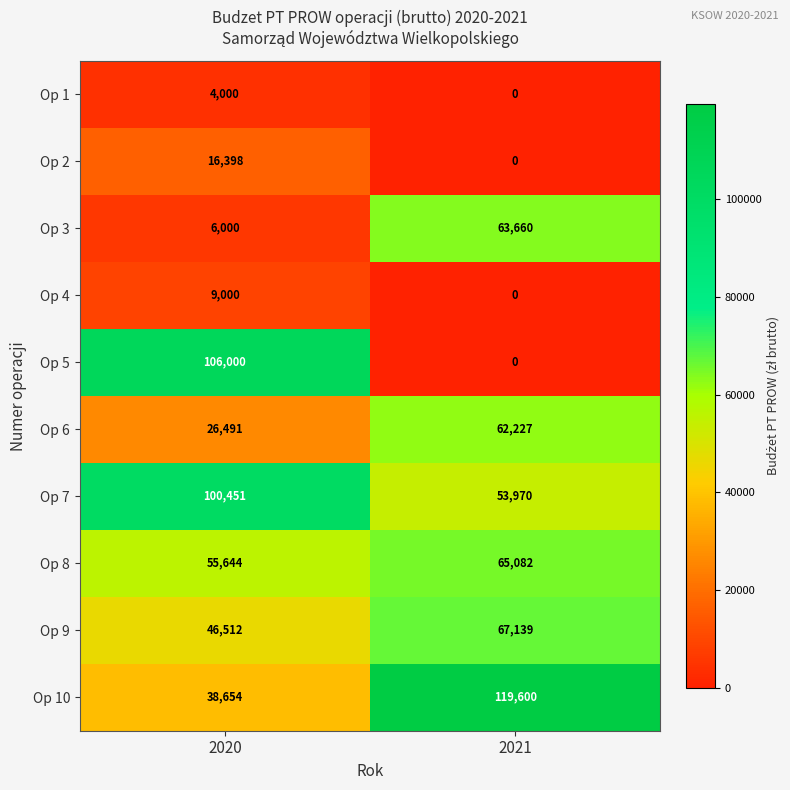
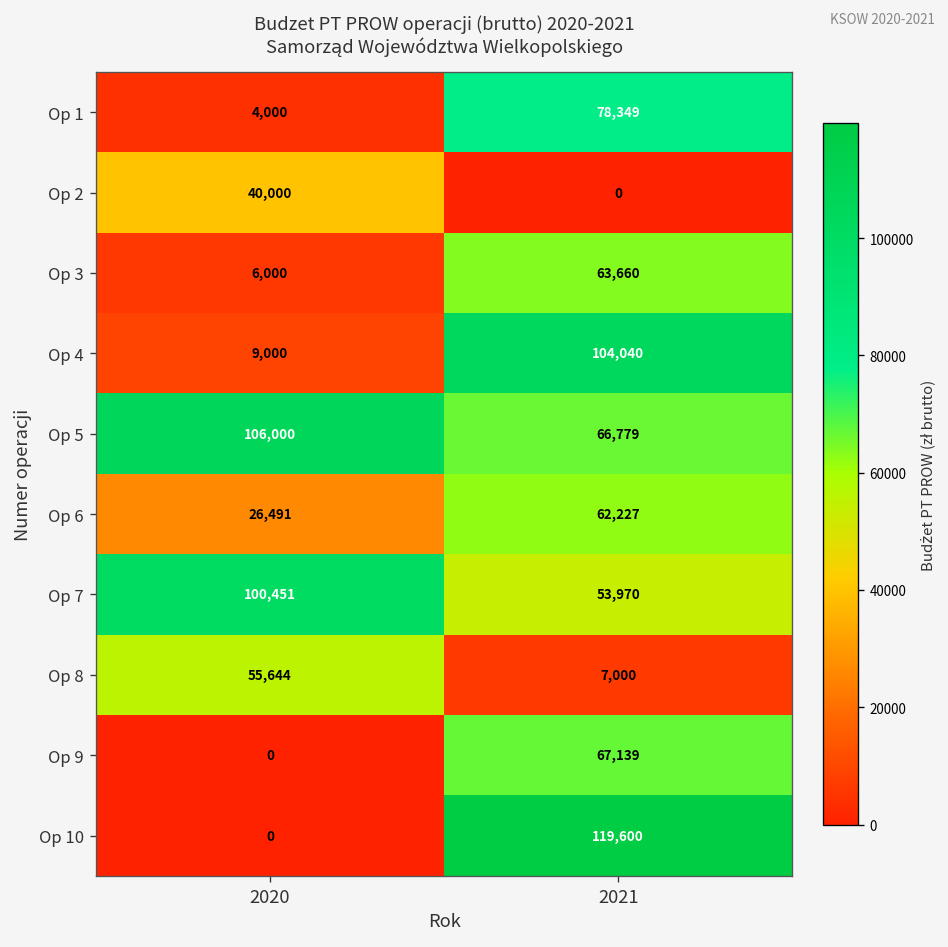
  {
    "Op 1": {
      "2020": "4,000",
-     "2021": "0"
+     "2021": "78,349"
    },
    "Op 2": {
-     "2020": "16,398",
+     "2020": "40,000",
      "2021": "0"
    },
    "Op 3": {
      "2020": "6,000",
      "2021": "63,660"
    },
    "Op 4": {
      "2020": "9,000",
-     "2021": "0"
+     "2021": "104,040"
    },
    "Op 5": {
      "2020": "106,000",
-     "2021": "0"
+     "2021": "66,779"
    },
    "Op 6": {
      "2020": "26,491",
      "2021": "62,227"
    },
    "Op 7": {
      "2020": "100,451",
      "2021": "53,970"
    },
    "Op 8": {
      "2020": "55,644",
-     "2021": "65,082"
+     "2021": "7,000"
    },
    "Op 9": {
-     "2020": "46,512",
+     "2020": "0",
      "2021": "67,139"
    },
    "Op 10": {
-     "2020": "38,654",
+     "2020": "0",
      "2021": "119,600"
    }
  }
